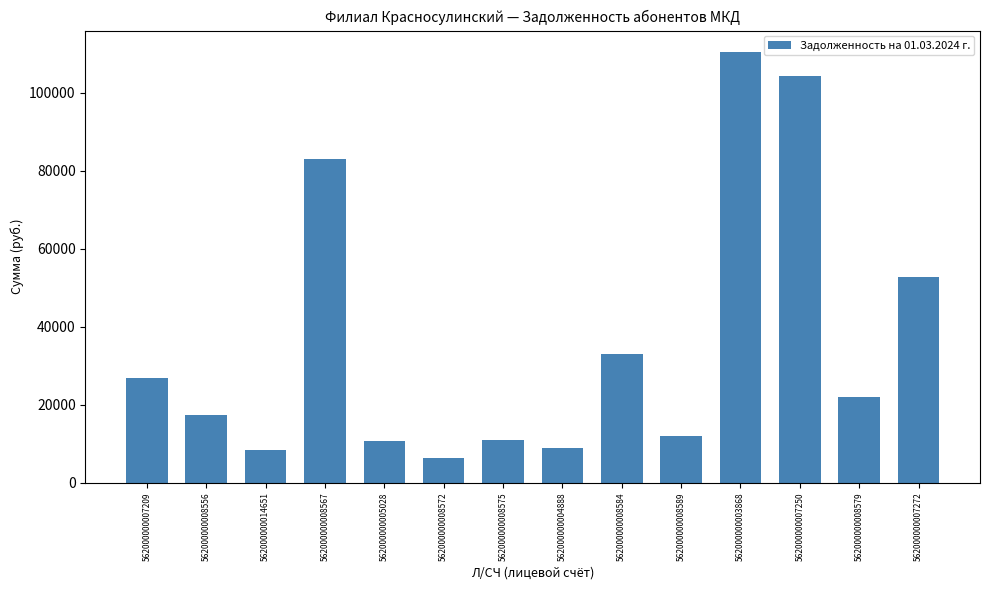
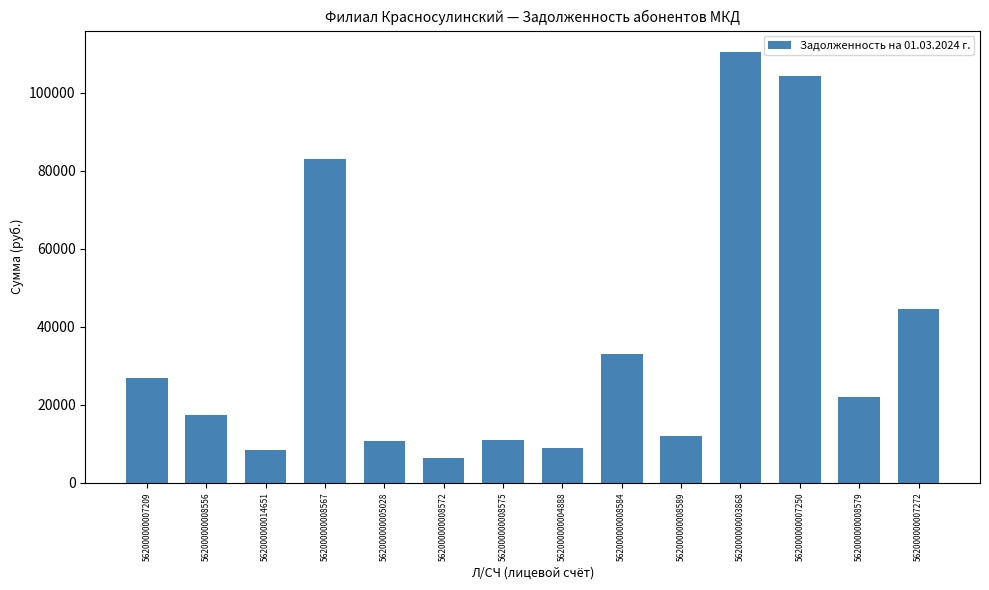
  {
    "562000000007209": 27000,
    "562000000008556": 17000,
    "562000000014651": 9000,
    "562000000008567": 83000,
    "562000000005028": 11000,
    "562000000008572": 6000,
    "562000000008575": 11000,
    "562000000004888": 9000,
    "562000000008584": 33000,
    "562000000008589": 12000,
    "562000000003868": 110000,
    "562000000007250": 104000,
    "562000000008579": 22000,
-   "562000000007272": 53000
+   "562000000007272": 45000
  }
